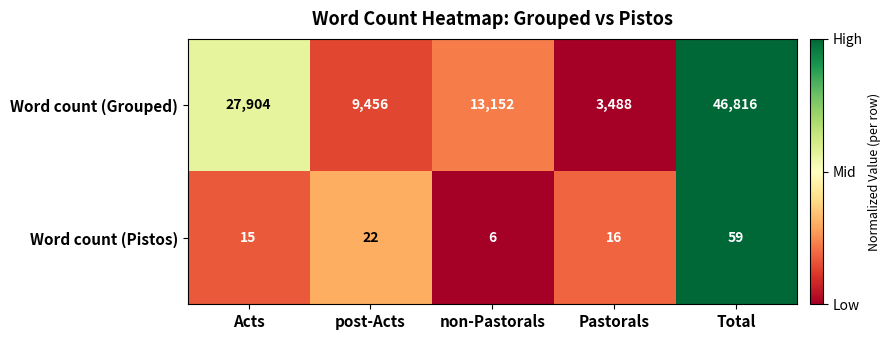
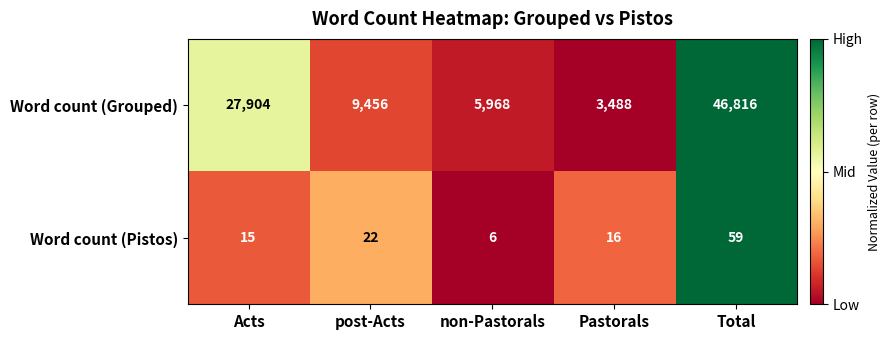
  {
    "Word count (Grouped)": {
      "Acts": "27,904",
      "post-Acts": "9,456",
-     "non-Pastorals": "13,152",
+     "non-Pastorals": "5,968",
      "Pastorals": "3,488",
      "Total": "46,816"
    },
    "Word count (Pistos)": {
      "Acts": "15",
      "post-Acts": "22",
      "non-Pastorals": "6",
      "Pastorals": "16",
      "Total": "59"
    }
  }
